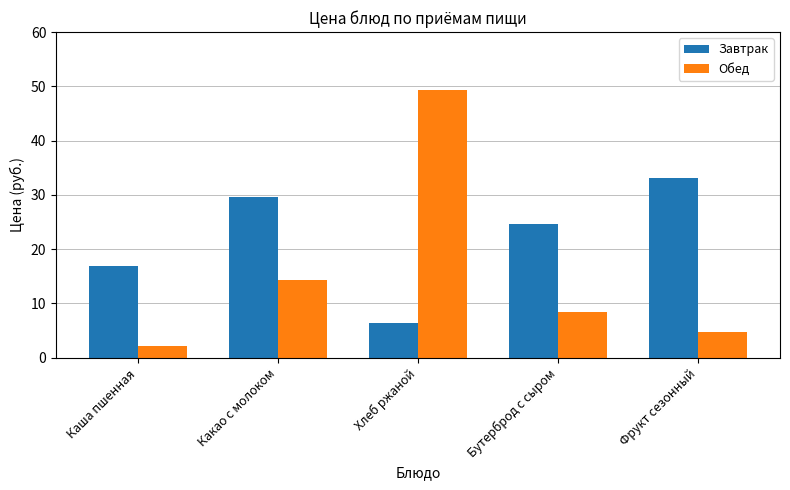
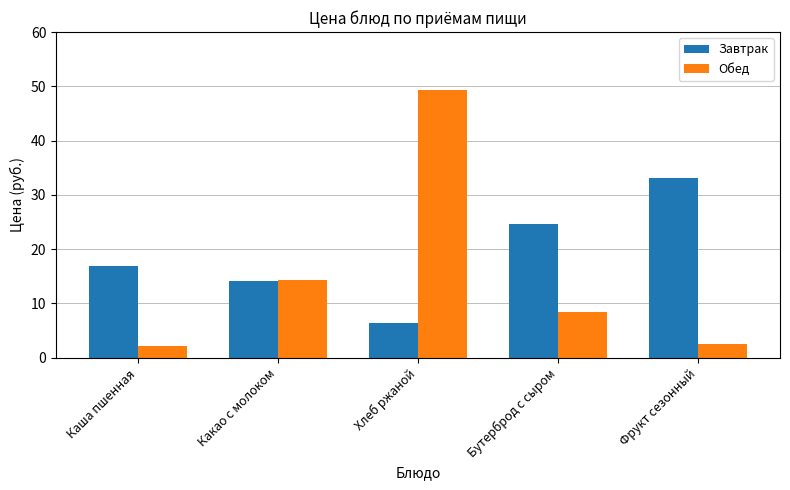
  {
    "Завтрак": {
      "Каша пшенная": 17,
-     "Какао с молоком": 30,
+     "Какао с молоком": 14,
      "Хлеб ржаной": 6,
      "Бутерброд с сыром": 25,
      "Фрукт сезонный": 33
    },
    "Обед": {
      "Каша пшенная": 2,
      "Какао с молоком": 14,
      "Хлеб ржаной": 49,
      "Бутерброд с сыром": 8,
-     "Фрукт сезонный": 5
+     "Фрукт сезонный": 3
    }
  }
